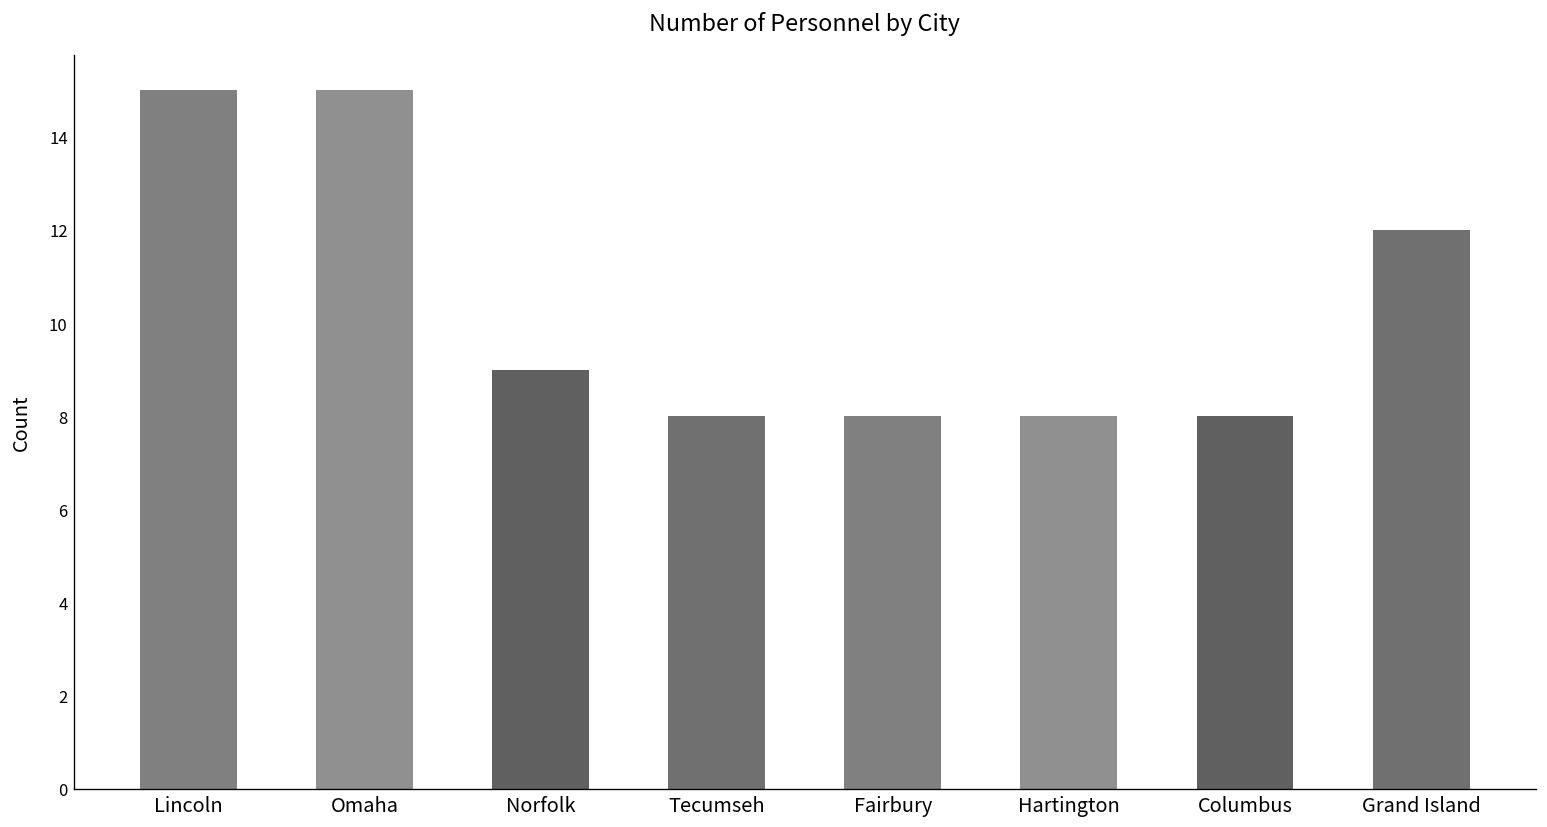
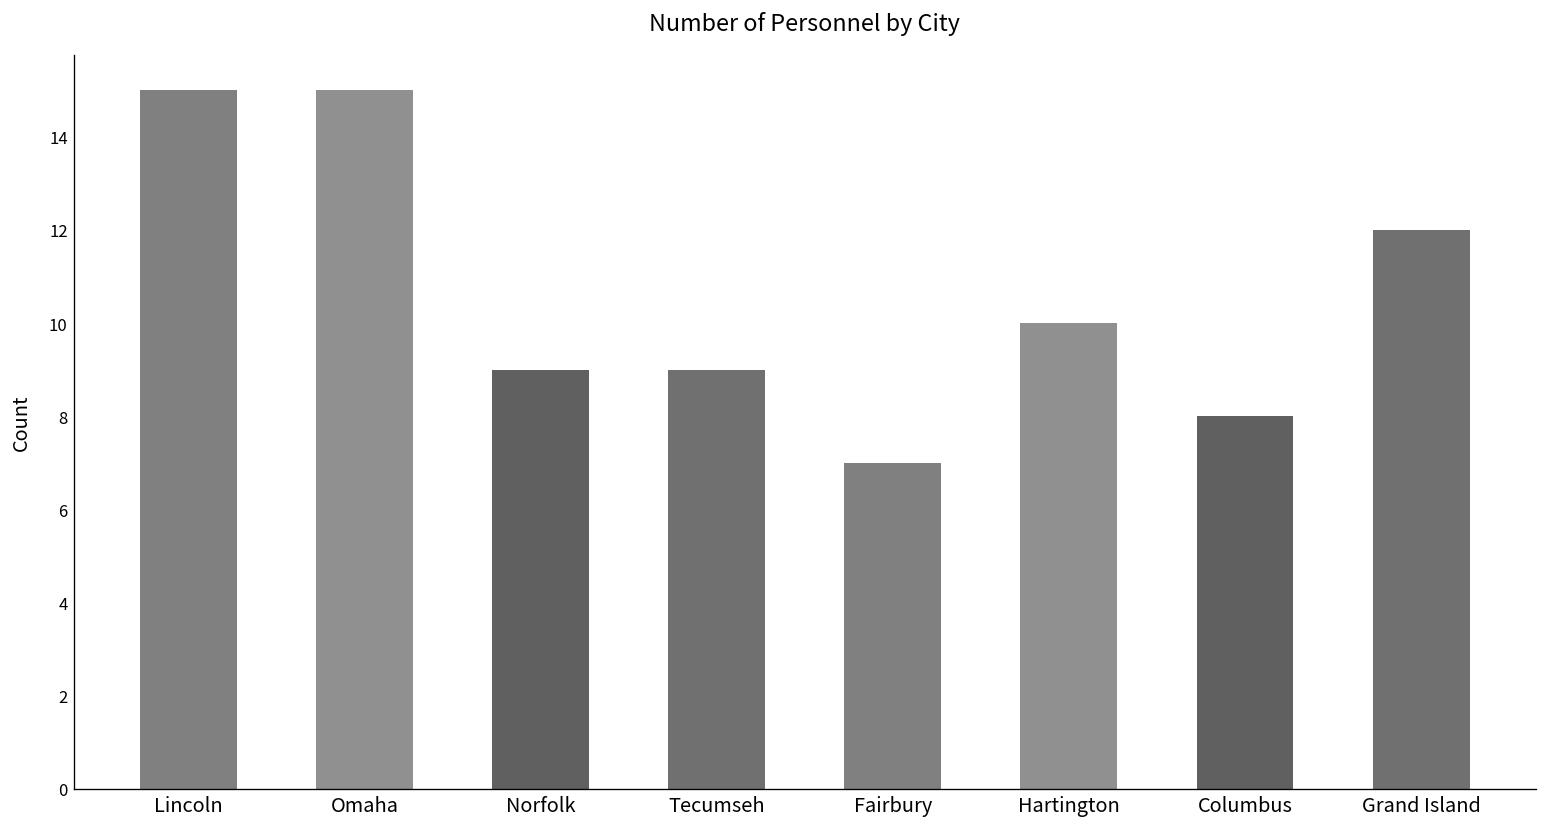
  {
    "Lincoln": 15,
    "Omaha": 15,
    "Norfolk": 9,
-   "Tecumseh": 8,
-   "Fairbury": 8,
-   "Hartington": 8,
+   "Tecumseh": 9,
+   "Fairbury": 7,
+   "Hartington": 10,
    "Columbus": 8,
    "Grand Island": 12
  }
